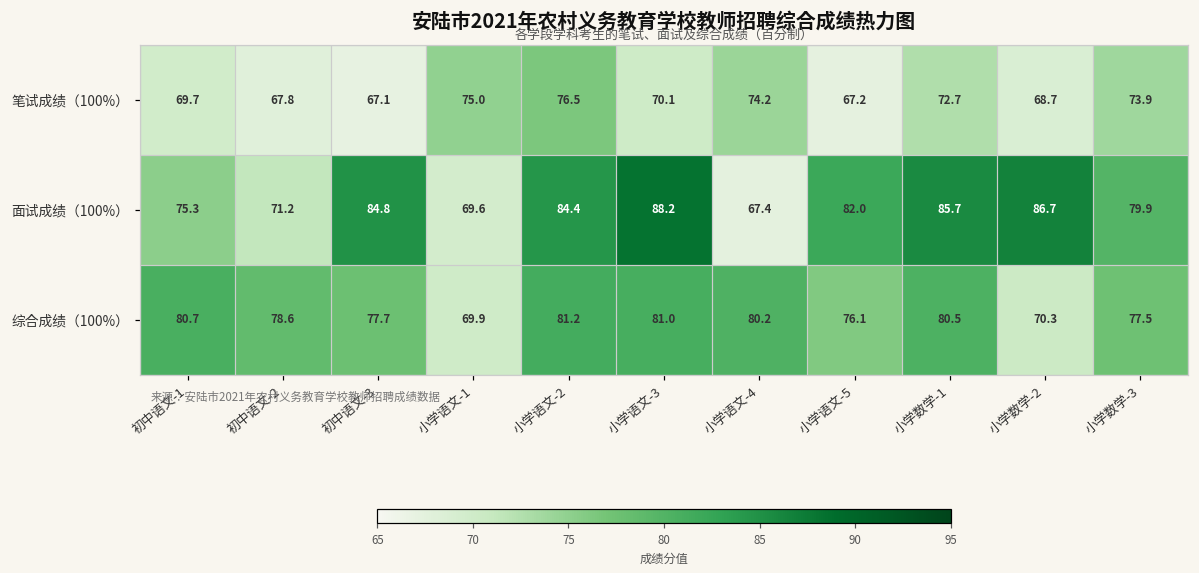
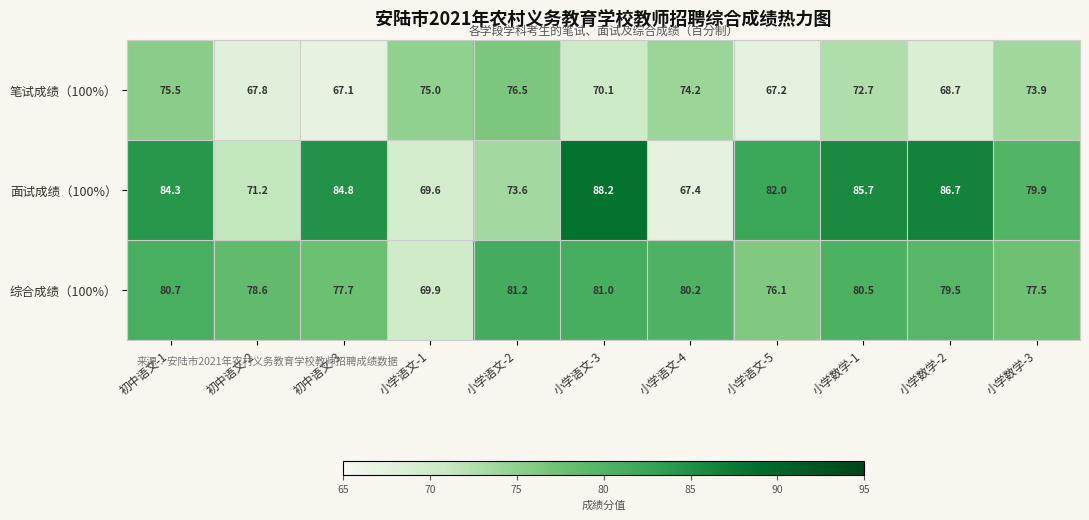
  {
    "笔试成绩（100%）": {
-     "初中语文-1": 69.7,
+     "初中语文-1": 75.5,
      "初中语文-2": 67.8,
      "初中语文-3": 67.1,
      "小学语文-1": 75.0,
      "小学语文-2": 76.5,
      "小学语文-3": 70.1,
      "小学语文-4": 74.2,
      "小学语文-5": 67.2,
      "小学数学-1": 72.7,
      "小学数学-2": 68.7,
      "小学数学-3": 73.9
    },
    "面试成绩（100%）": {
-     "初中语文-1": 75.3,
+     "初中语文-1": 84.3,
      "初中语文-2": 71.2,
      "初中语文-3": 84.8,
      "小学语文-1": 69.6,
-     "小学语文-2": 84.4,
+     "小学语文-2": 73.6,
      "小学语文-3": 88.2,
      "小学语文-4": 67.4,
      "小学语文-5": 82.0,
      "小学数学-1": 85.7,
      "小学数学-2": 86.7,
      "小学数学-3": 79.9
    },
    "综合成绩（100%）": {
      "初中语文-1": 80.7,
      "初中语文-2": 78.6,
      "初中语文-3": 77.7,
      "小学语文-1": 69.9,
      "小学语文-2": 81.2,
      "小学语文-3": 81.0,
      "小学语文-4": 80.2,
      "小学语文-5": 76.1,
      "小学数学-1": 80.5,
-     "小学数学-2": 70.3,
+     "小学数学-2": 79.5,
      "小学数学-3": 77.5
    }
  }
